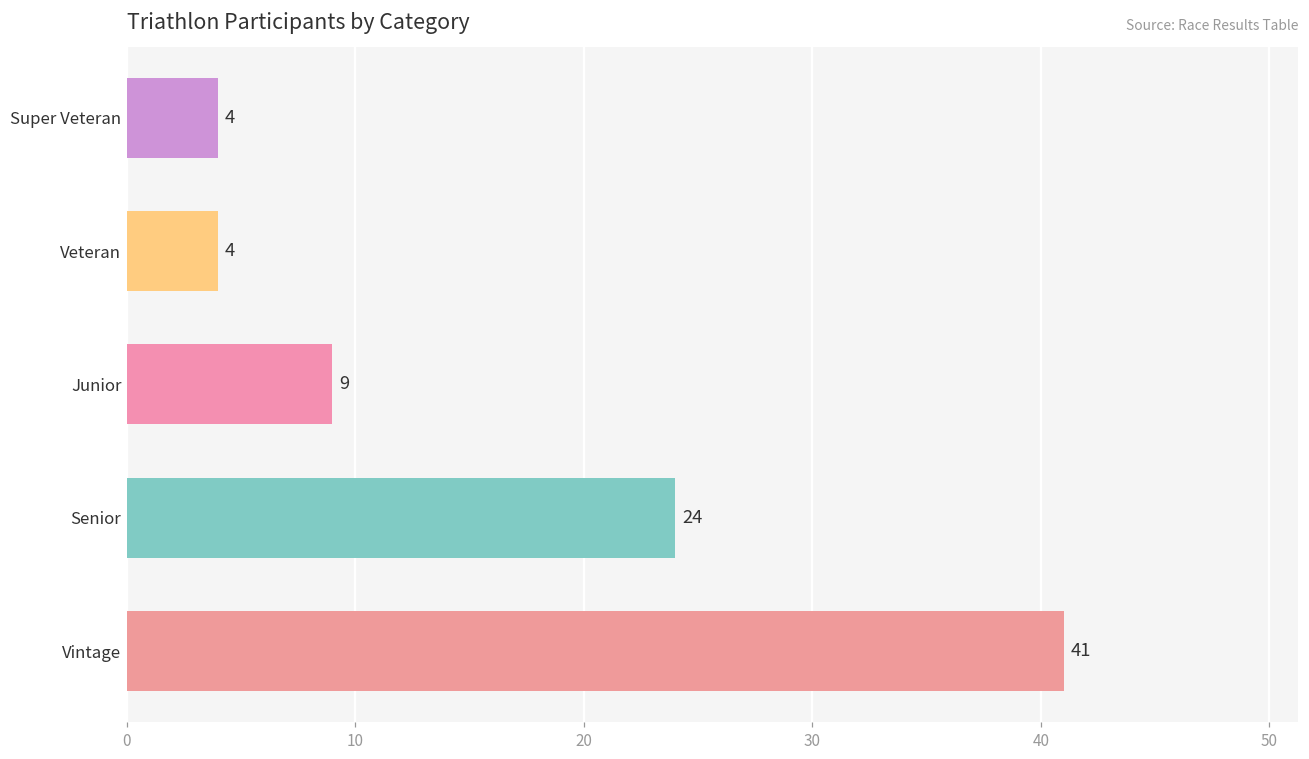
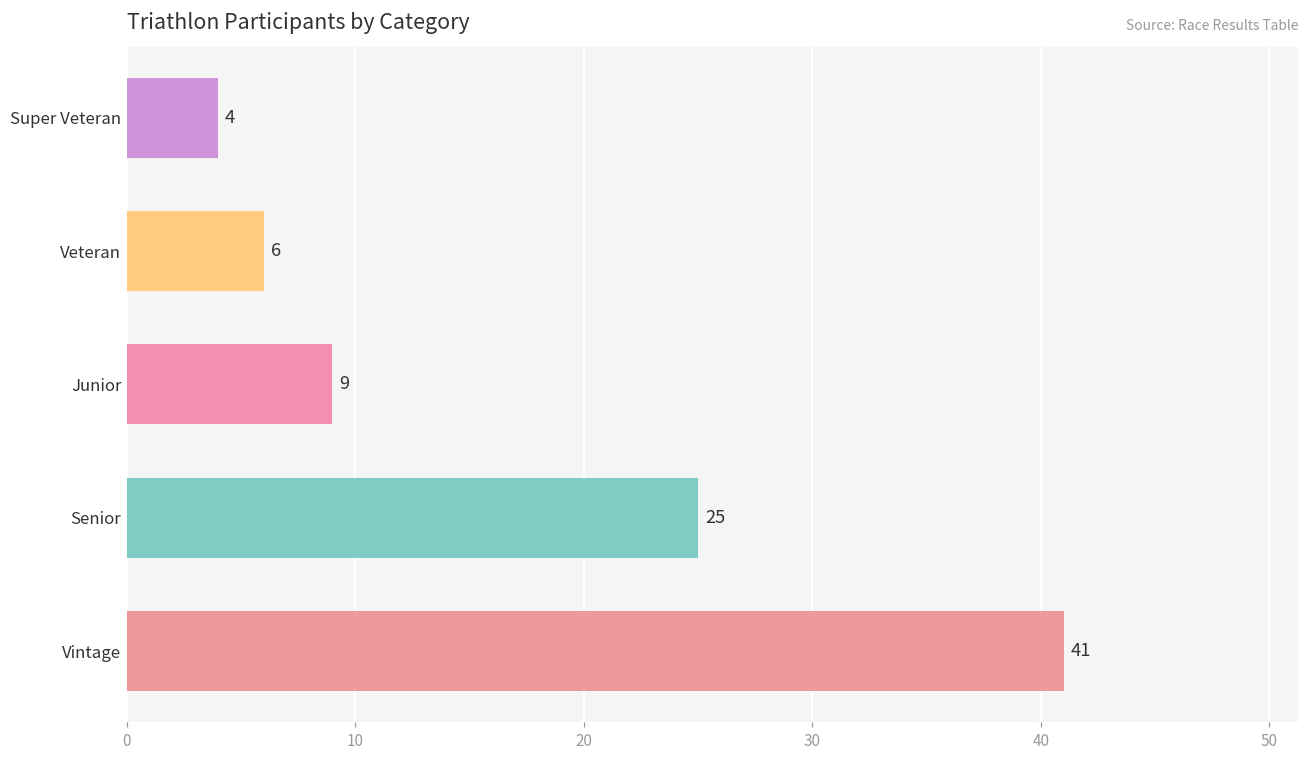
  {
    "Super Veteran": 4,
-   "Veteran": 4,
+   "Veteran": 6,
    "Junior": 9,
-   "Senior": 24,
+   "Senior": 25,
    "Vintage": 41
  }
